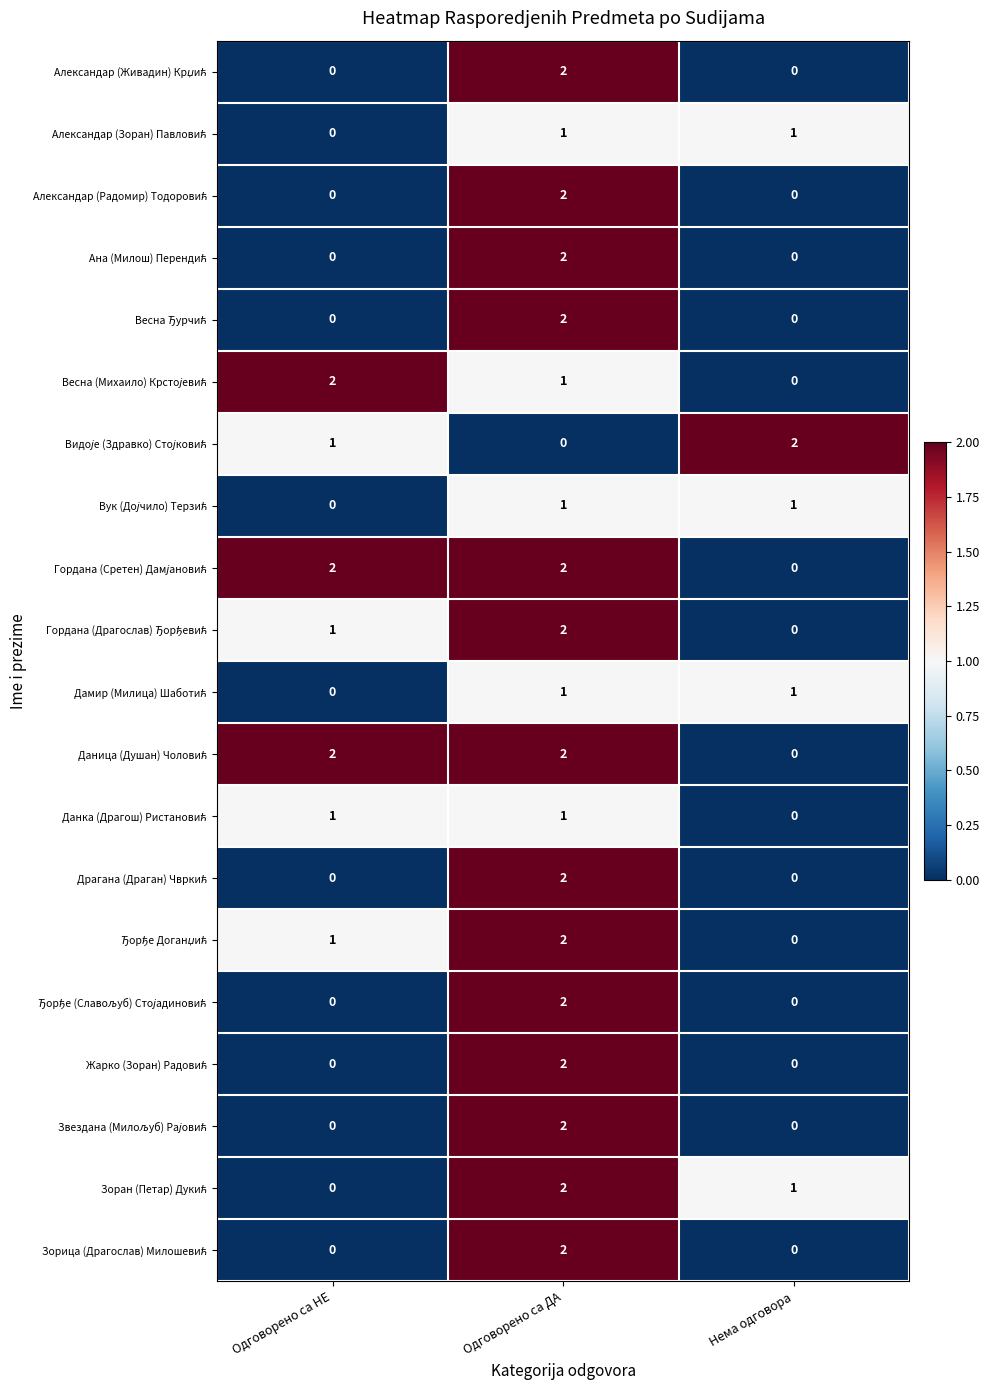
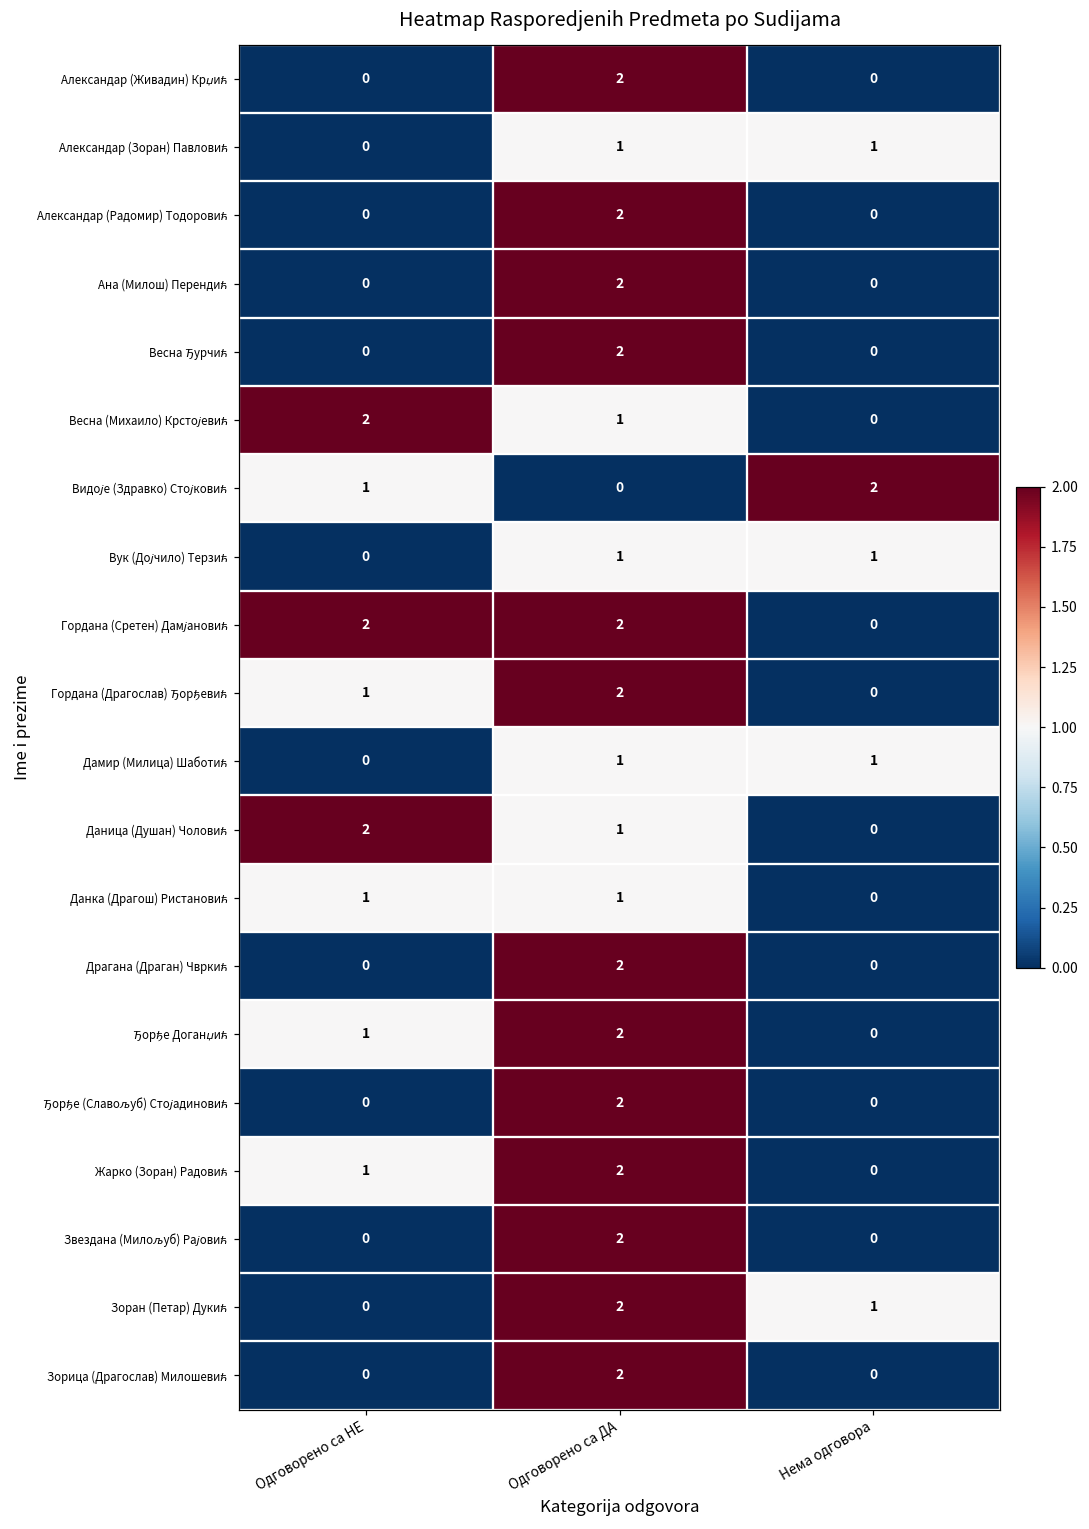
  {
    "Александар (Живадин) Крџић": {
      "Одговорено са НЕ": 0,
      "Одговорено са ДА": 2,
      "Нема одговора": 0
    },
    "Александар (Зоран) Павловић": {
      "Одговорено са НЕ": 0,
      "Одговорено са ДА": 1,
      "Нема одговора": 1
    },
    "Александар (Радомир) Тодоровић": {
      "Одговорено са НЕ": 0,
      "Одговорено са ДА": 2,
      "Нема одговора": 0
    },
    "Ана (Милош) Перендић": {
      "Одговорено са НЕ": 0,
      "Одговорено са ДА": 2,
      "Нема одговора": 0
    },
    "Весна Ђурчић": {
      "Одговорено са НЕ": 0,
      "Одговорено са ДА": 2,
      "Нема одговора": 0
    },
    "Весна (Михаило) Крстојевић": {
      "Одговорено са НЕ": 2,
      "Одговорено са ДА": 1,
      "Нема одговора": 0
    },
    "Видоје (Здравко) Стојковић": {
      "Одговорено са НЕ": 1,
      "Одговорено са ДА": 0,
      "Нема одговора": 2
    },
    "Вук (Дојчило) Терзић": {
      "Одговорено са НЕ": 0,
      "Одговорено са ДА": 1,
      "Нема одговора": 1
    },
    "Гордана (Сретен) Дамјановић": {
      "Одговорено са НЕ": 2,
      "Одговорено са ДА": 2,
      "Нема одговора": 0
    },
    "Гордана (Драгослав) Ђорђевић": {
      "Одговорено са НЕ": 1,
      "Одговорено са ДА": 2,
      "Нема одговора": 0
    },
    "Дамир (Милица) Шаботић": {
      "Одговорено са НЕ": 0,
      "Одговорено са ДА": 1,
      "Нема одговора": 1
    },
    "Даница (Душан) Чоловић": {
      "Одговорено са НЕ": 2,
-     "Одговорено са ДА": 2,
+     "Одговорено са ДА": 1,
      "Нема одговора": 0
    },
    "Данка (Драгош) Ристановић": {
      "Одговорено са НЕ": 1,
      "Одговорено са ДА": 1,
      "Нема одговора": 0
    },
    "Драгана (Драган) Чвркић": {
      "Одговорено са НЕ": 0,
      "Одговорено са ДА": 2,
      "Нема одговора": 0
    },
    "Ђорђе Доганџић": {
      "Одговорено са НЕ": 1,
      "Одговорено са ДА": 2,
      "Нема одговора": 0
    },
    "Ђорђе (Славољуб) Стојадиновић": {
      "Одговорено са НЕ": 0,
      "Одговорено са ДА": 2,
      "Нема одговора": 0
    },
    "Жарко (Зоран) Радовић": {
-     "Одговорено са НЕ": 0,
+     "Одговорено са НЕ": 1,
      "Одговорено са ДА": 2,
      "Нема одговора": 0
    },
    "Звездана (Милољуб) Рајовић": {
      "Одговорено са НЕ": 0,
      "Одговорено са ДА": 2,
      "Нема одговора": 0
    },
    "Зоран (Петар) Дукић": {
      "Одговорено са НЕ": 0,
      "Одговорено са ДА": 2,
      "Нема одговора": 1
    },
    "Зорица (Драгослав) Милошевић": {
      "Одговорено са НЕ": 0,
      "Одговорено са ДА": 2,
      "Нема одговора": 0
    }
  }
